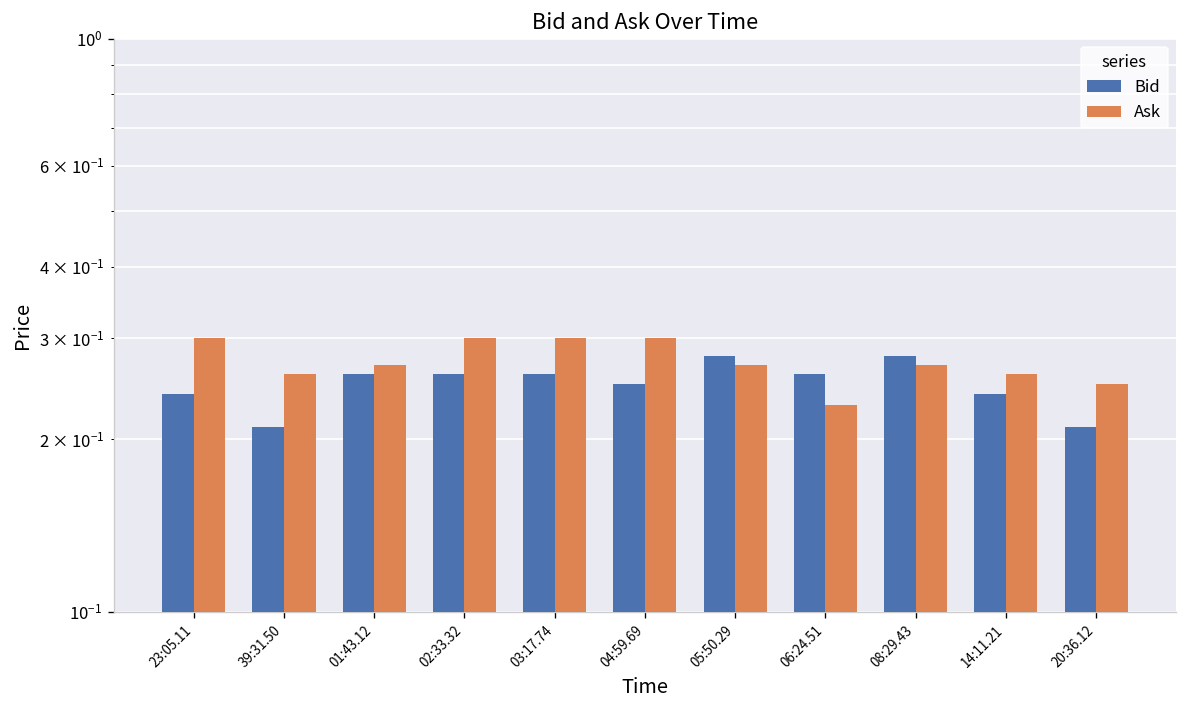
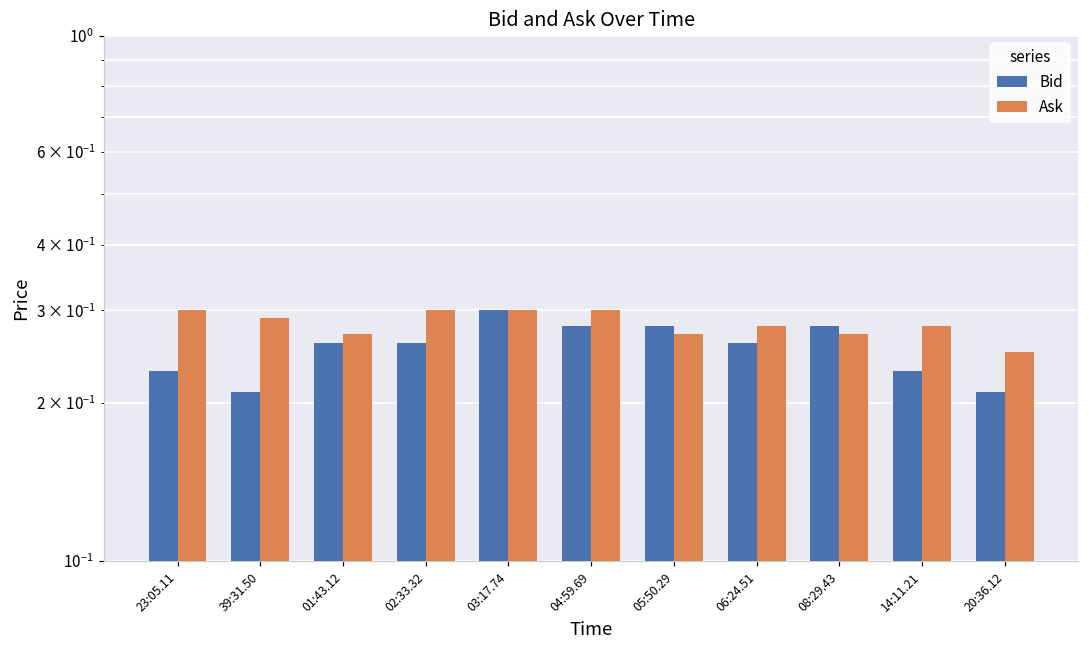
  {
    "Bid": {
-     "23:05.11": 0.24,
+     "23:05.11": 0.23,
      "39:31.50": 0.21,
      "01:43.12": 0.26,
      "02:33.32": 0.26,
-     "03:17.74": 0.26,
-     "04:59.69": 0.25,
+     "03:17.74": 0.30,
+     "04:59.69": 0.28,
      "05:50.29": 0.28,
      "06:24.51": 0.26,
      "08:29.43": 0.28,
-     "14:11.21": 0.24,
+     "14:11.21": 0.23,
      "20:36.12": 0.21
    },
    "Ask": {
      "23:05.11": 0.30,
-     "39:31.50": 0.26,
+     "39:31.50": 0.29,
      "01:43.12": 0.27,
      "02:33.32": 0.30,
      "03:17.74": 0.30,
      "04:59.69": 0.30,
      "05:50.29": 0.27,
-     "06:24.51": 0.23,
+     "06:24.51": 0.28,
      "08:29.43": 0.27,
-     "14:11.21": 0.26,
+     "14:11.21": 0.28,
      "20:36.12": 0.25
    }
  }
